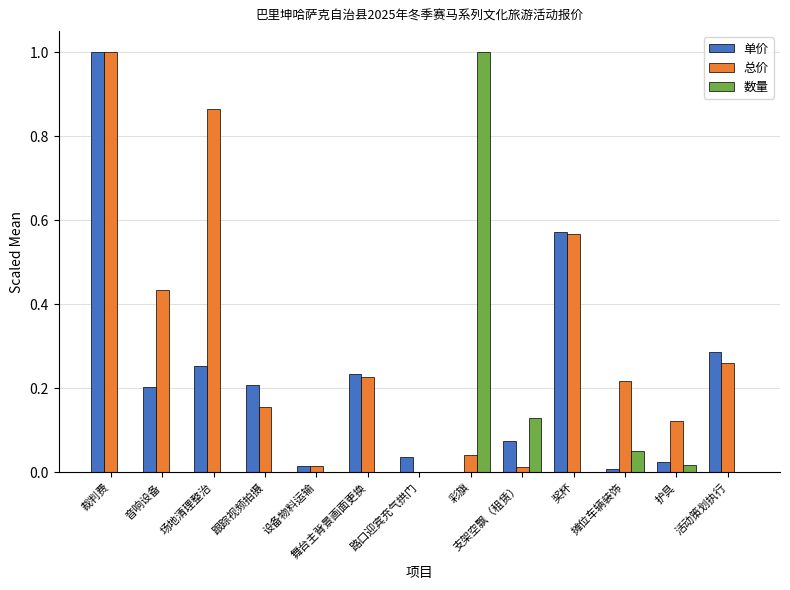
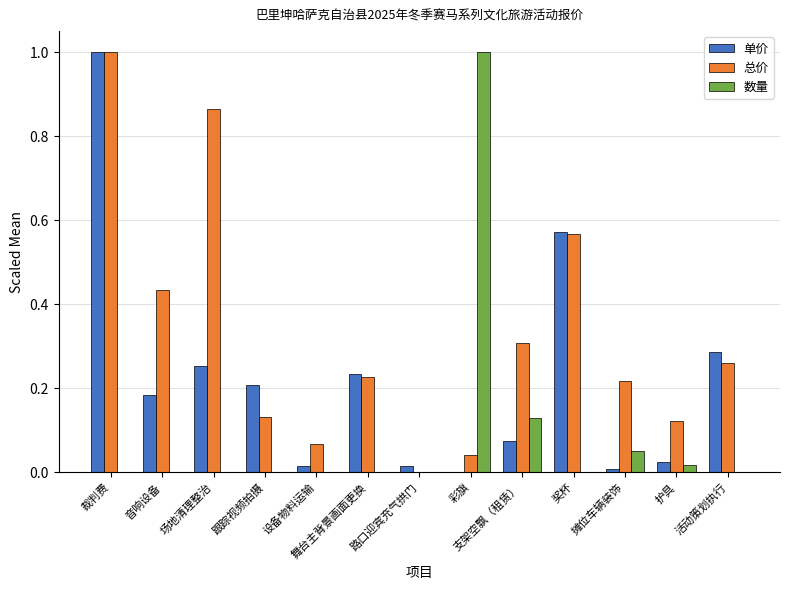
  {
    "单价": {
      "裁判费": 1.00,
-     "音响设备": 0.20,
+     "音响设备": 0.18,
      "场地清理整治": 0.25,
      "跟踪视频拍摄": 0.21,
      "设备物料运输": 0.02,
      "舞台主背景画面更换": 0.23,
-     "路口迎宾充气拱门": 0.04,
+     "路口迎宾充气拱门": 0.02,
      "彩旗": 0.00,
      "支架空飘（租赁）": 0.08,
      "奖杯": 0.57,
      "摊位车辆装饰": 0.01,
      "护具": 0.03,
      "活动策划执行": 0.29
    },
    "总价": {
      "裁判费": 1.00,
      "音响设备": 0.43,
      "场地清理整治": 0.86,
-     "跟踪视频拍摄": 0.16,
-     "设备物料运输": 0.02,
+     "跟踪视频拍摄": 0.13,
+     "设备物料运输": 0.07,
      "舞台主背景画面更换": 0.23,
      "路口迎宾充气拱门": 0.00,
      "彩旗": 0.04,
-     "支架空飘（租赁）": 0.01,
+     "支架空飘（租赁）": 0.31,
      "奖杯": 0.57,
      "摊位车辆装饰": 0.22,
      "护具": 0.12,
      "活动策划执行": 0.26
    },
    "数量": {
      "裁判费": 0.00,
      "音响设备": 0.00,
      "场地清理整治": 0.00,
      "跟踪视频拍摄": 0.00,
      "设备物料运输": 0.00,
      "舞台主背景画面更换": 0.00,
      "路口迎宾充气拱门": 0.00,
      "彩旗": 1.00,
      "支架空飘（租赁）": 0.13,
      "奖杯": 0.00,
      "摊位车辆装饰": 0.05,
      "护具": 0.02,
      "活动策划执行": 0.00
    }
  }
